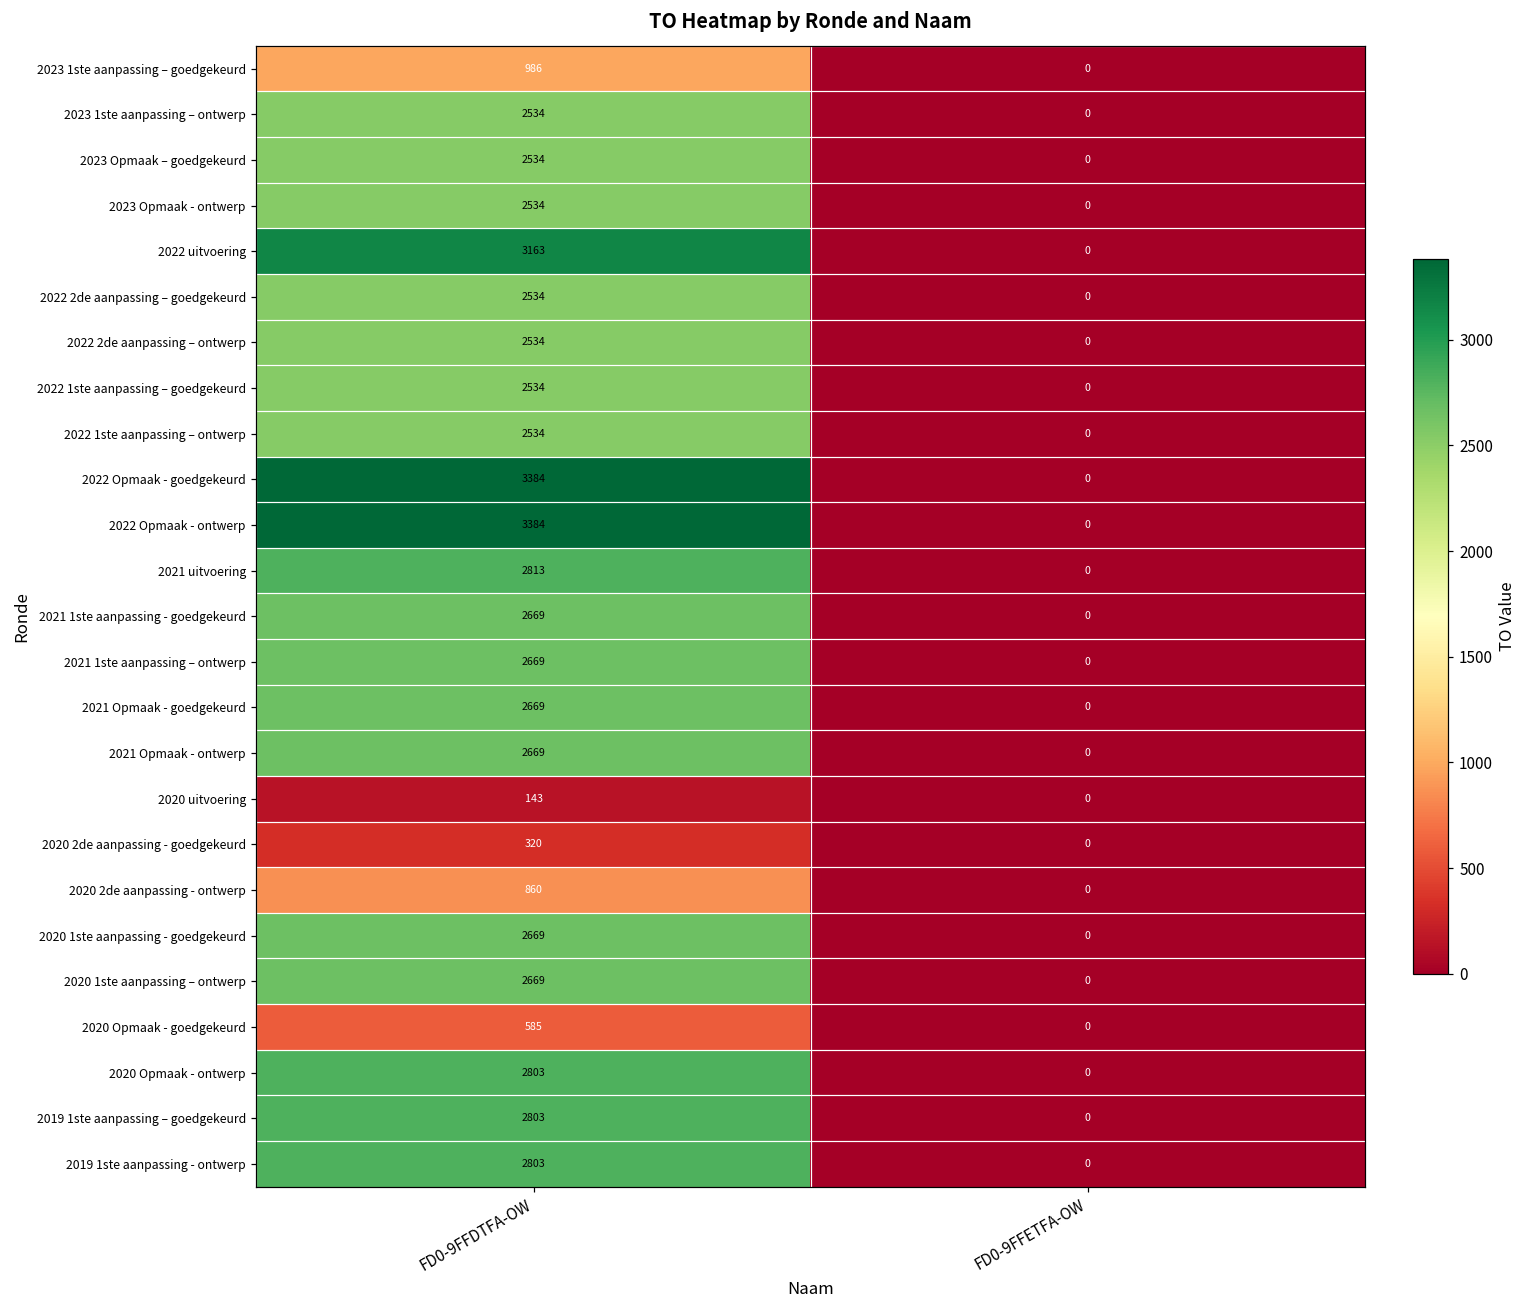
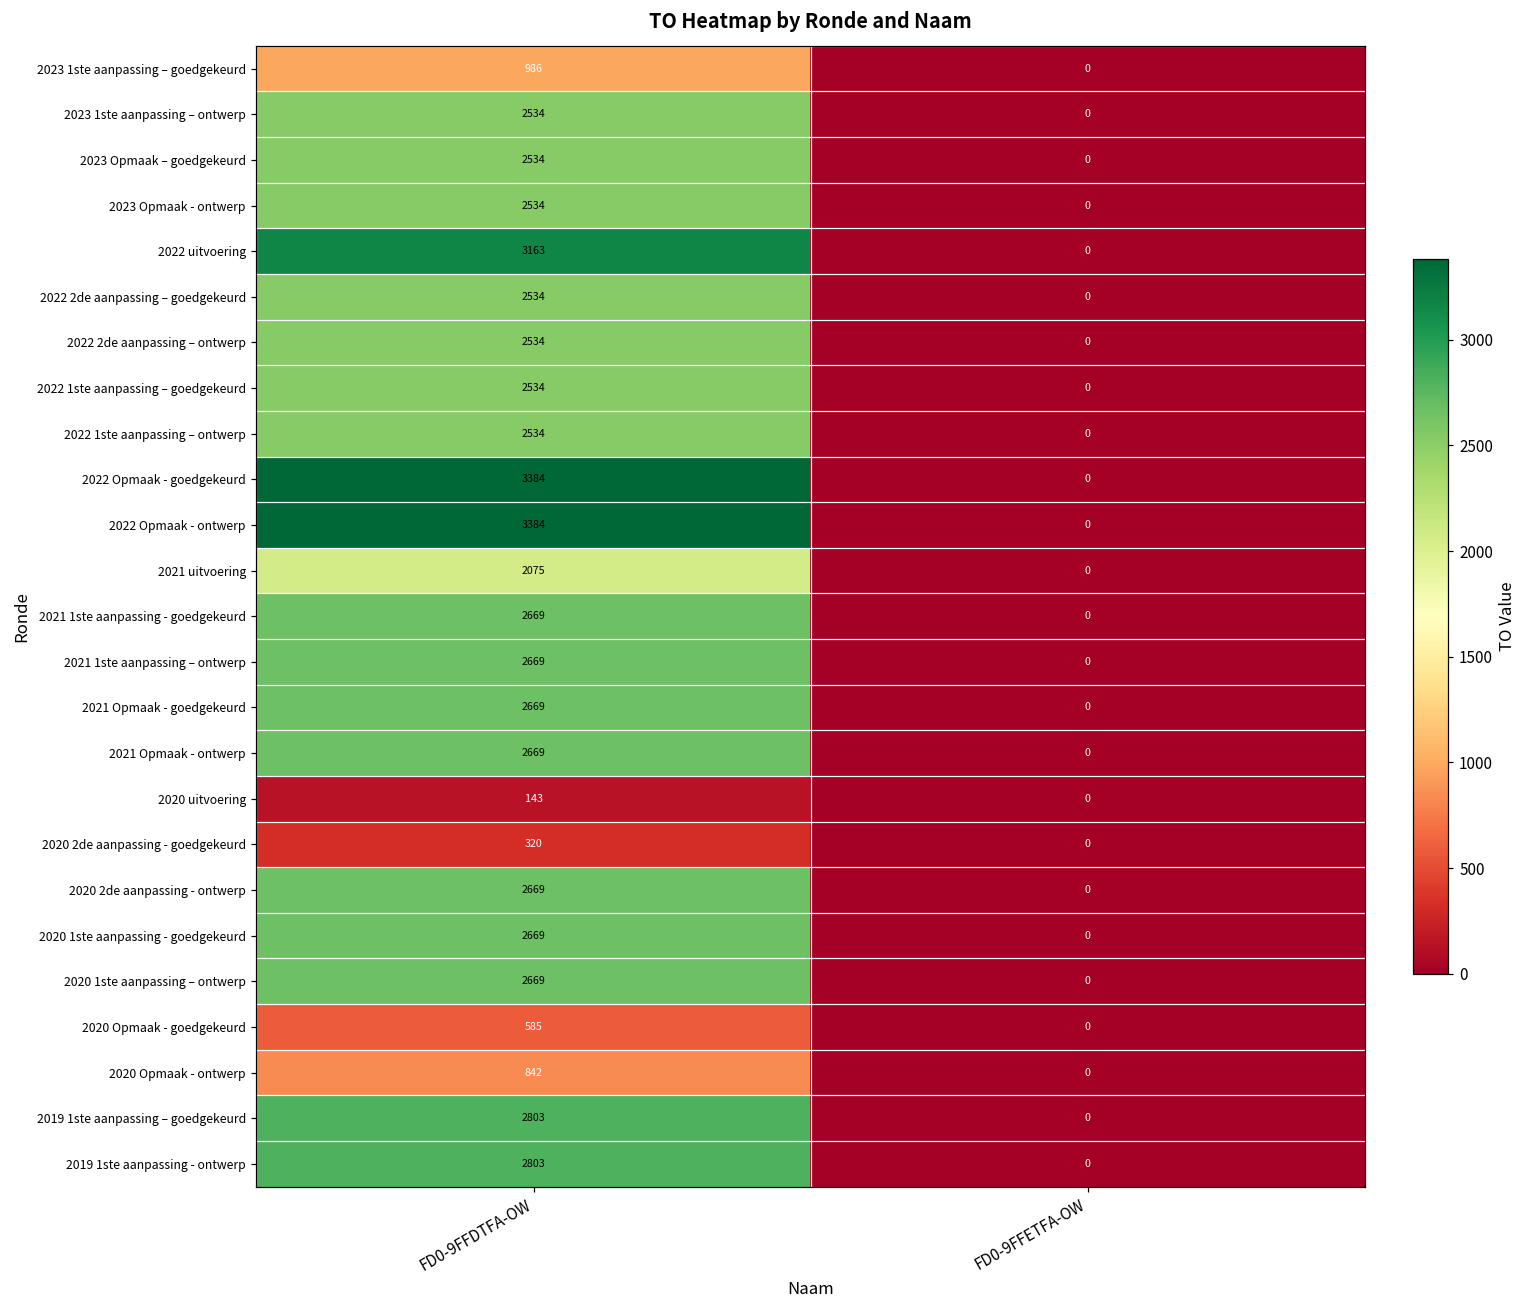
  {
    "2023 1ste aanpassing – goedgekeurd": {
      "FD0-9FFDTFA-OW": 986,
      "FD0-9FFETFA-OW": 0
    },
    "2023 1ste aanpassing – ontwerp": {
      "FD0-9FFDTFA-OW": 2534,
      "FD0-9FFETFA-OW": 0
    },
    "2023 Opmaak – goedgekeurd": {
      "FD0-9FFDTFA-OW": 2534,
      "FD0-9FFETFA-OW": 0
    },
    "2023 Opmaak - ontwerp": {
      "FD0-9FFDTFA-OW": 2534,
      "FD0-9FFETFA-OW": 0
    },
    "2022 uitvoering": {
      "FD0-9FFDTFA-OW": 3163,
      "FD0-9FFETFA-OW": 0
    },
    "2022 2de aanpassing – goedgekeurd": {
      "FD0-9FFDTFA-OW": 2534,
      "FD0-9FFETFA-OW": 0
    },
    "2022 2de aanpassing – ontwerp": {
      "FD0-9FFDTFA-OW": 2534,
      "FD0-9FFETFA-OW": 0
    },
    "2022 1ste aanpassing – goedgekeurd": {
      "FD0-9FFDTFA-OW": 2534,
      "FD0-9FFETFA-OW": 0
    },
    "2022 1ste aanpassing – ontwerp": {
      "FD0-9FFDTFA-OW": 2534,
      "FD0-9FFETFA-OW": 0
    },
    "2022 Opmaak - goedgekeurd": {
      "FD0-9FFDTFA-OW": 3384,
      "FD0-9FFETFA-OW": 0
    },
    "2022 Opmaak - ontwerp": {
      "FD0-9FFDTFA-OW": 3384,
      "FD0-9FFETFA-OW": 0
    },
    "2021 uitvoering": {
-     "FD0-9FFDTFA-OW": 2813,
+     "FD0-9FFDTFA-OW": 2075,
      "FD0-9FFETFA-OW": 0
    },
    "2021 1ste aanpassing - goedgekeurd": {
      "FD0-9FFDTFA-OW": 2669,
      "FD0-9FFETFA-OW": 0
    },
    "2021 1ste aanpassing – ontwerp": {
      "FD0-9FFDTFA-OW": 2669,
      "FD0-9FFETFA-OW": 0
    },
    "2021 Opmaak - goedgekeurd": {
      "FD0-9FFDTFA-OW": 2669,
      "FD0-9FFETFA-OW": 0
    },
    "2021 Opmaak - ontwerp": {
      "FD0-9FFDTFA-OW": 2669,
      "FD0-9FFETFA-OW": 0
    },
    "2020 uitvoering": {
      "FD0-9FFDTFA-OW": 143,
      "FD0-9FFETFA-OW": 0
    },
    "2020 2de aanpassing - goedgekeurd": {
      "FD0-9FFDTFA-OW": 320,
      "FD0-9FFETFA-OW": 0
    },
    "2020 2de aanpassing - ontwerp": {
-     "FD0-9FFDTFA-OW": 860,
+     "FD0-9FFDTFA-OW": 2669,
      "FD0-9FFETFA-OW": 0
    },
    "2020 1ste aanpassing - goedgekeurd": {
      "FD0-9FFDTFA-OW": 2669,
      "FD0-9FFETFA-OW": 0
    },
    "2020 1ste aanpassing – ontwerp": {
      "FD0-9FFDTFA-OW": 2669,
      "FD0-9FFETFA-OW": 0
    },
    "2020 Opmaak - goedgekeurd": {
      "FD0-9FFDTFA-OW": 585,
      "FD0-9FFETFA-OW": 0
    },
    "2020 Opmaak - ontwerp": {
-     "FD0-9FFDTFA-OW": 2803,
+     "FD0-9FFDTFA-OW": 842,
      "FD0-9FFETFA-OW": 0
    },
    "2019 1ste aanpassing – goedgekeurd": {
      "FD0-9FFDTFA-OW": 2803,
      "FD0-9FFETFA-OW": 0
    },
    "2019 1ste aanpassing - ontwerp": {
      "FD0-9FFDTFA-OW": 2803,
      "FD0-9FFETFA-OW": 0
    }
  }
